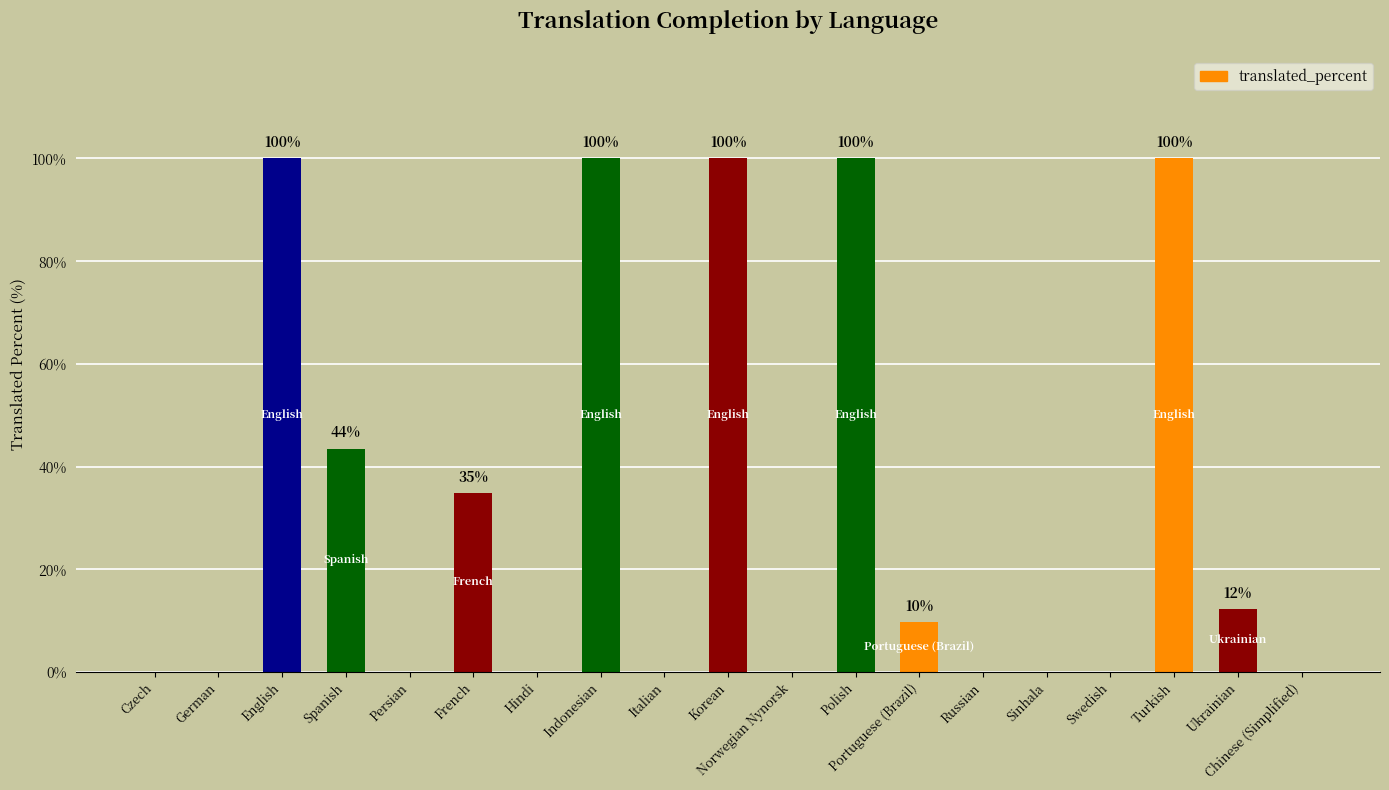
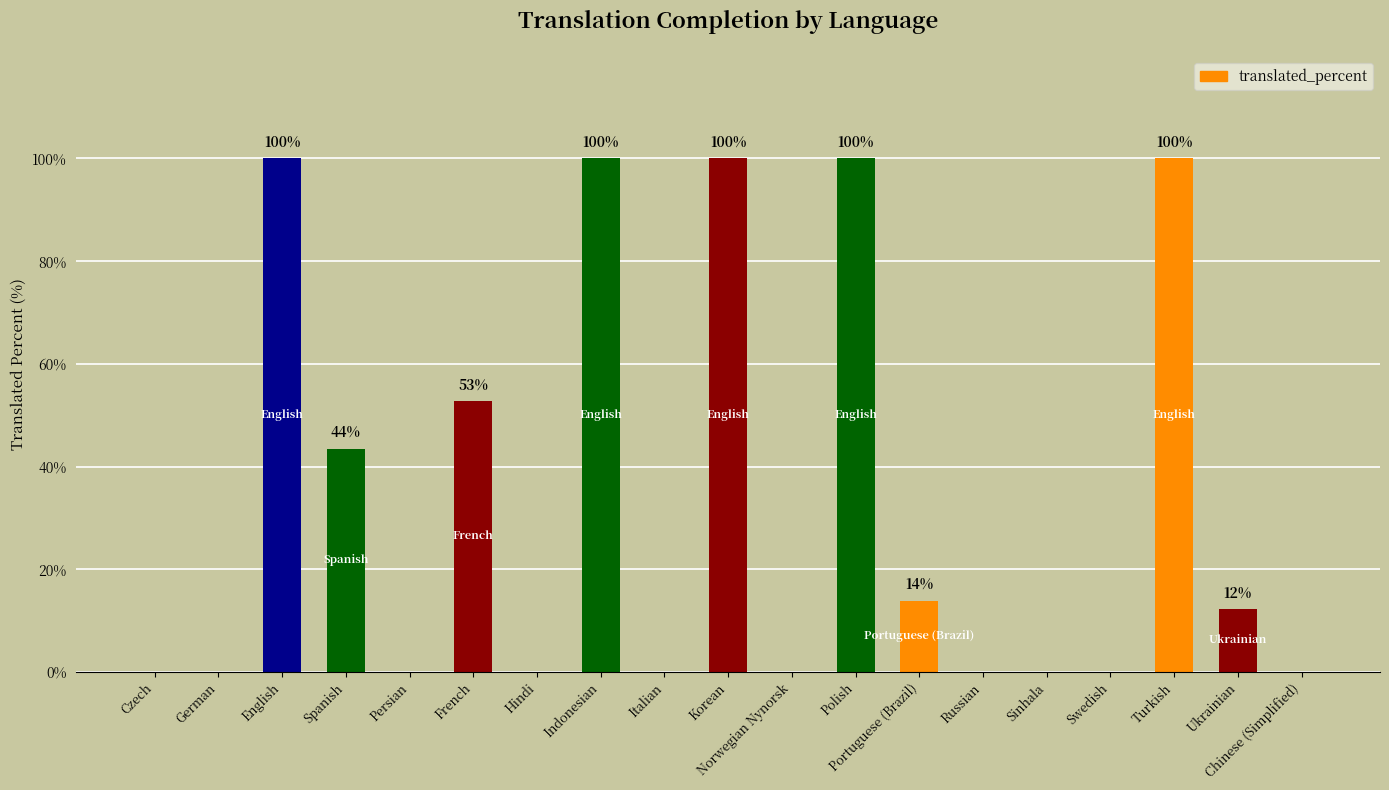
  {
    "English": "100%",
    "Spanish": "44%",
-   "French": "35%",
+   "French": "53%",
    "Indonesian": "100%",
    "Korean": "100%",
    "Polish": "100%",
-   "Portuguese (Brazil)": "10%",
+   "Portuguese (Brazil)": "14%",
    "Turkish": "100%",
    "Ukrainian": "12%"
  }
